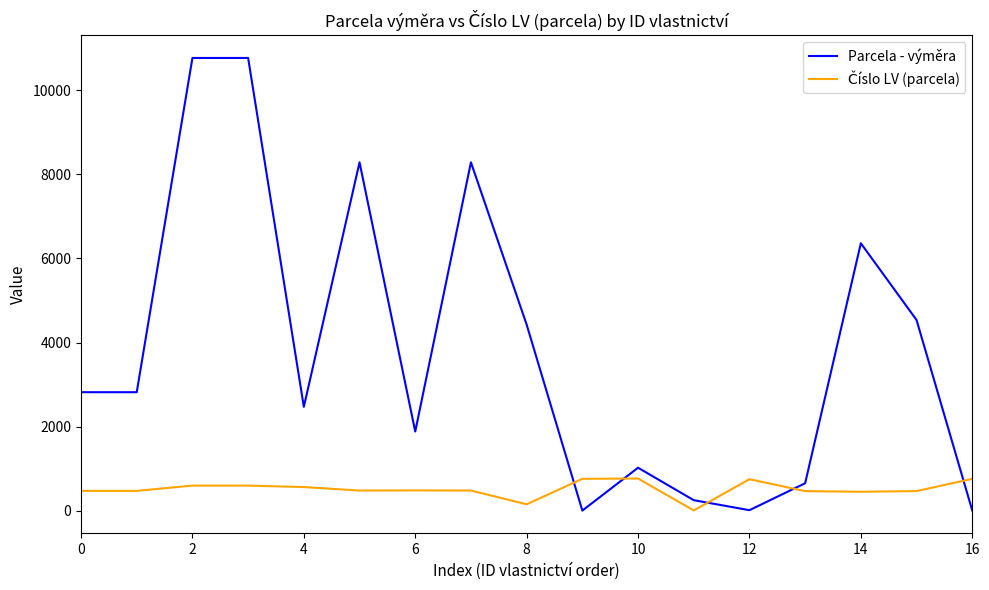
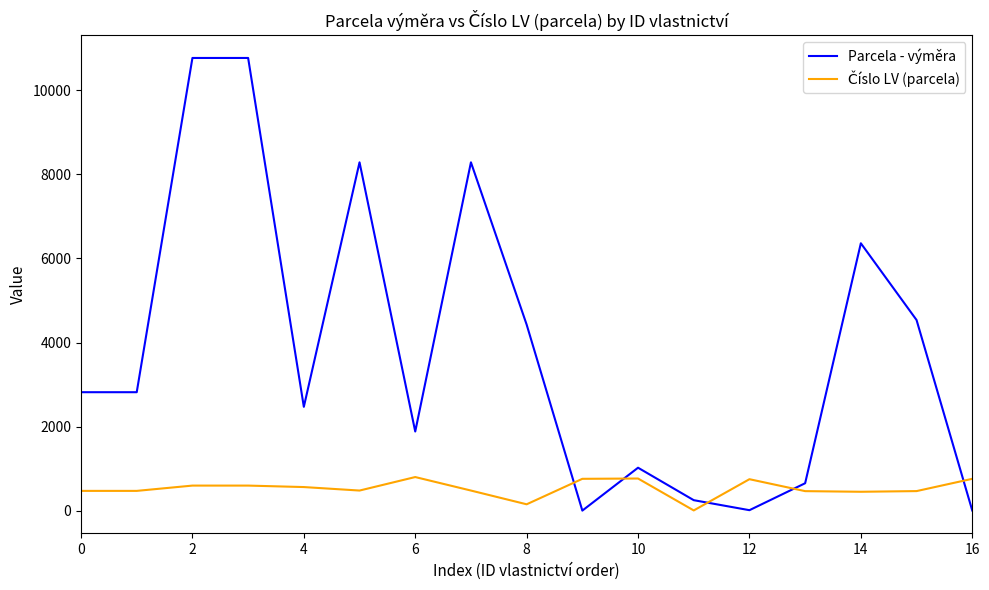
  {
    "Parcela - výměra": {
      "0": 2800,
      "2": 10800,
      "4": 2500,
      "6": 1900,
      "8": 4400,
      "10": 1000,
      "12": 0,
      "14": 6400,
      "16": 0
    },
    "Číslo LV (parcela)": {
      "0": 500,
      "2": 600,
      "4": 600,
-     "6": 500,
+     "6": 800,
      "8": 200,
      "10": 800,
      "12": 700,
      "14": 500,
      "16": 800
    }
  }
